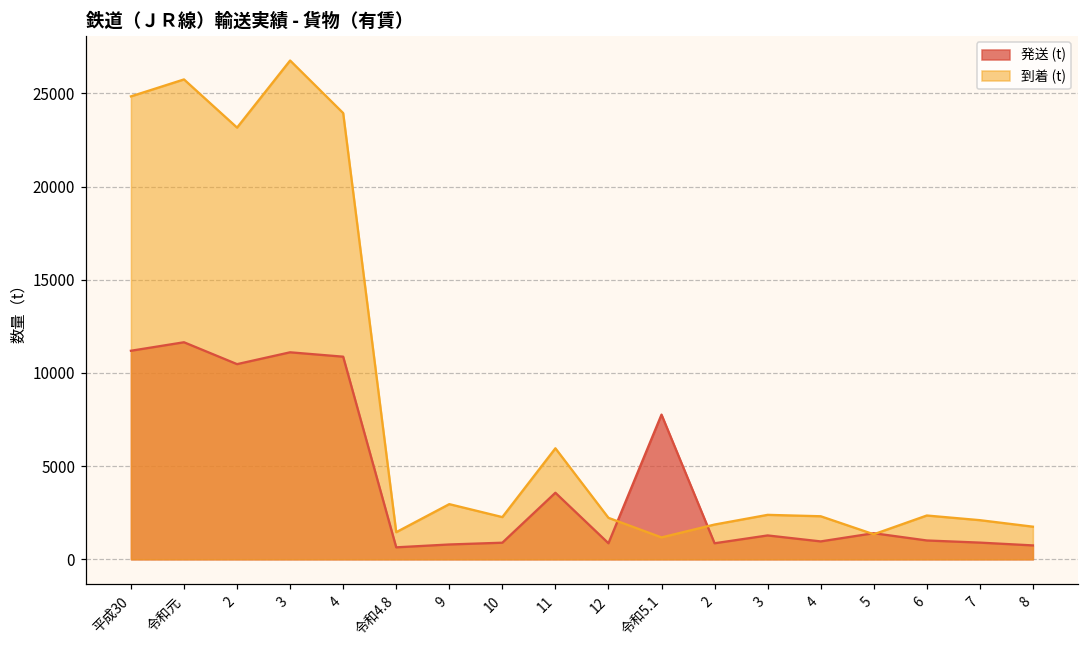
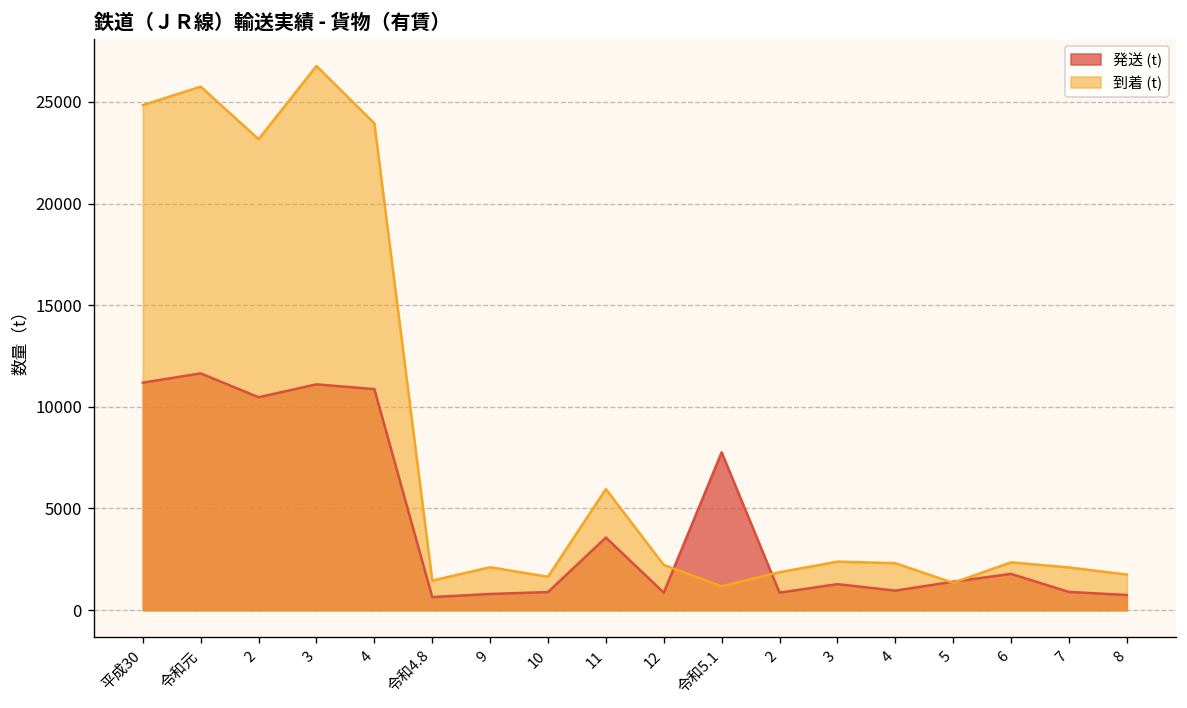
  {
    "発送 (t)": {
      "平成30": 11200,
      "令和元": 11600,
      "令和4.8": 600,
      "9": 800,
      "10": 900,
      "11": 3600,
      "12": 900,
      "令和5.1": 7800,
-     "6": 1000,
+     "6": 1800,
      "7": 900,
      "8": 700
    },
    "到着 (t)": {
      "平成30": 24800,
      "令和元": 25800,
      "令和4.8": 1500,
-     "9": 3000,
-     "10": 2300,
+     "9": 2100,
+     "10": 1600,
      "11": 6000,
      "12": 2200,
      "令和5.1": 1200,
      "6": 2400,
      "7": 2100,
      "8": 1800
    }
  }
